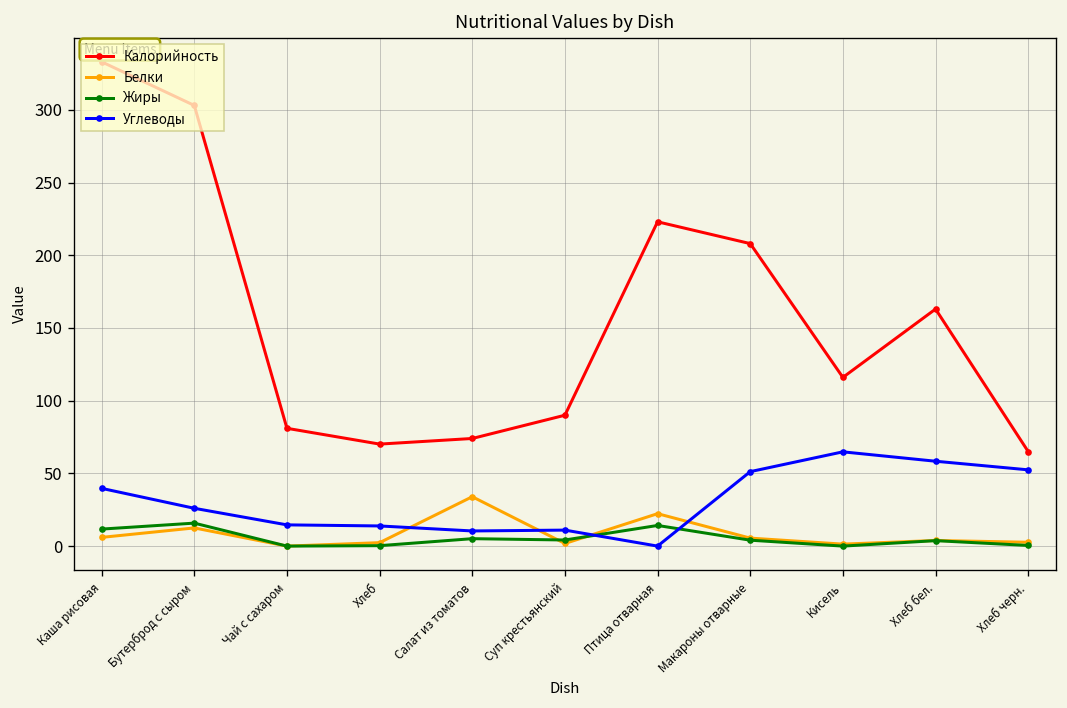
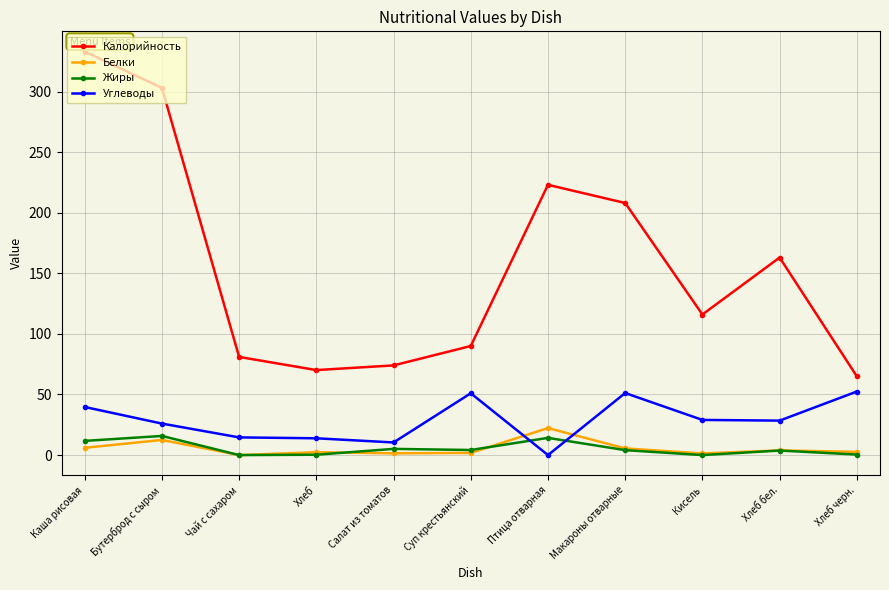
  {
    "Калорийность": {
      "Чай с сахаром": 81,
      "Хлеб": 70,
      "Салат из томатов": 74,
      "Суп крестьянский": 90,
      "Птица отварная": 223,
      "Макароны отварные": 208,
      "Кисель": 116,
      "Хлеб бел.": 163,
      "Хлеб черн.": 65
    },
    "Белки": {
      "Каша рисовая": 6,
      "Бутерброд с сыром": 13,
-     "Салат из томатов": 34,
+     "Салат из томатов": 1,
      "Суп крестьянский": 2,
      "Птица отварная": 22,
      "Хлеб черн.": 3
    },
    "Жиры": {
      "Каша рисовая": 12,
      "Бутерброд с сыром": 16,
      "Салат из томатов": 5,
      "Суп крестьянский": 4,
      "Птица отварная": 14,
      "Хлеб черн.": 0
    },
    "Углеводы": {
      "Каша рисовая": 40,
      "Бутерброд с сыром": 26,
      "Чай с сахаром": 15,
      "Хлеб": 14,
      "Салат из томатов": 10,
-     "Суп крестьянский": 11,
+     "Суп крестьянский": 51,
      "Птица отварная": 0,
      "Макароны отварные": 51,
-     "Кисель": 65,
-     "Хлеб бел.": 58,
+     "Кисель": 29,
+     "Хлеб бел.": 28,
      "Хлеб черн.": 52
    }
  }
